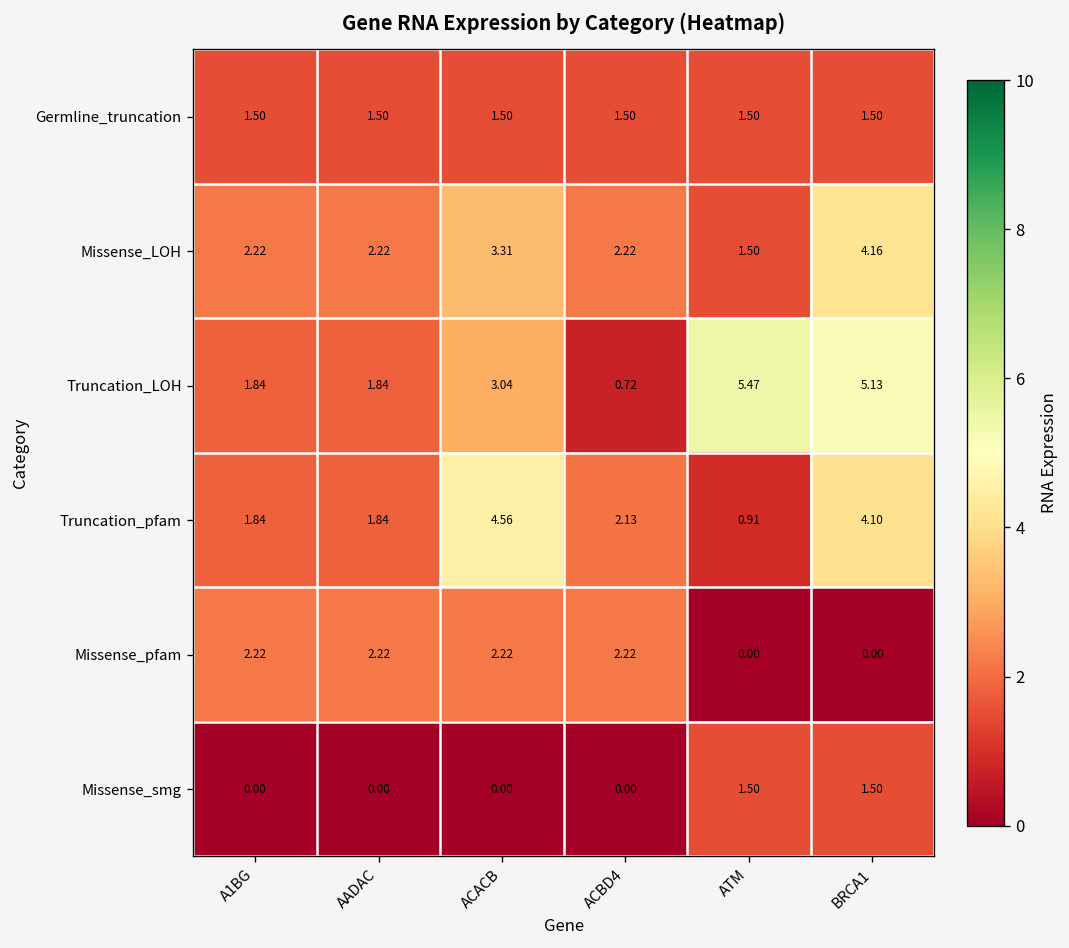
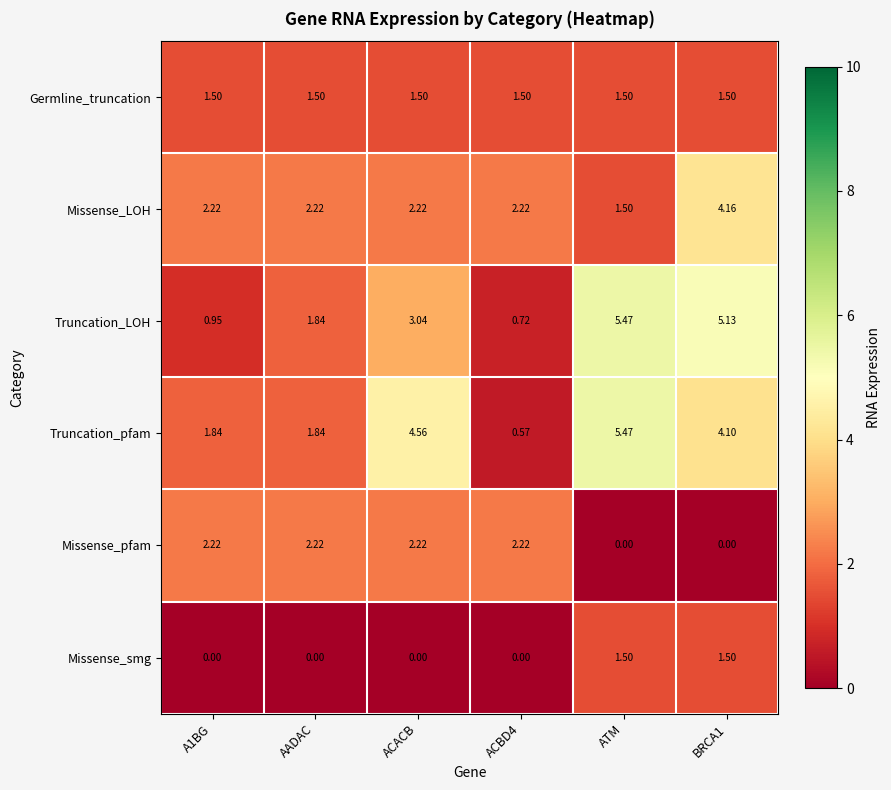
  {
    "Germline_truncation": {
      "A1BG": 1.50,
      "AADAC": 1.50,
      "ACACB": 1.50,
      "ACBD4": 1.50,
      "ATM": 1.50,
      "BRCA1": 1.50
    },
    "Missense_LOH": {
      "A1BG": 2.22,
      "AADAC": 2.22,
-     "ACACB": 3.31,
+     "ACACB": 2.22,
      "ACBD4": 2.22,
      "ATM": 1.50,
      "BRCA1": 4.16
    },
    "Truncation_LOH": {
-     "A1BG": 1.84,
+     "A1BG": 0.95,
      "AADAC": 1.84,
      "ACACB": 3.04,
      "ACBD4": 0.72,
      "ATM": 5.47,
      "BRCA1": 5.13
    },
    "Truncation_pfam": {
      "A1BG": 1.84,
      "AADAC": 1.84,
      "ACACB": 4.56,
-     "ACBD4": 2.13,
-     "ATM": 0.91,
+     "ACBD4": 0.57,
+     "ATM": 5.47,
      "BRCA1": 4.10
    },
    "Missense_pfam": {
      "A1BG": 2.22,
      "AADAC": 2.22,
      "ACACB": 2.22,
      "ACBD4": 2.22,
      "ATM": 0.00,
      "BRCA1": 0.00
    },
    "Missense_smg": {
      "A1BG": 0.00,
      "AADAC": 0.00,
      "ACACB": 0.00,
      "ACBD4": 0.00,
      "ATM": 1.50,
      "BRCA1": 1.50
    }
  }
